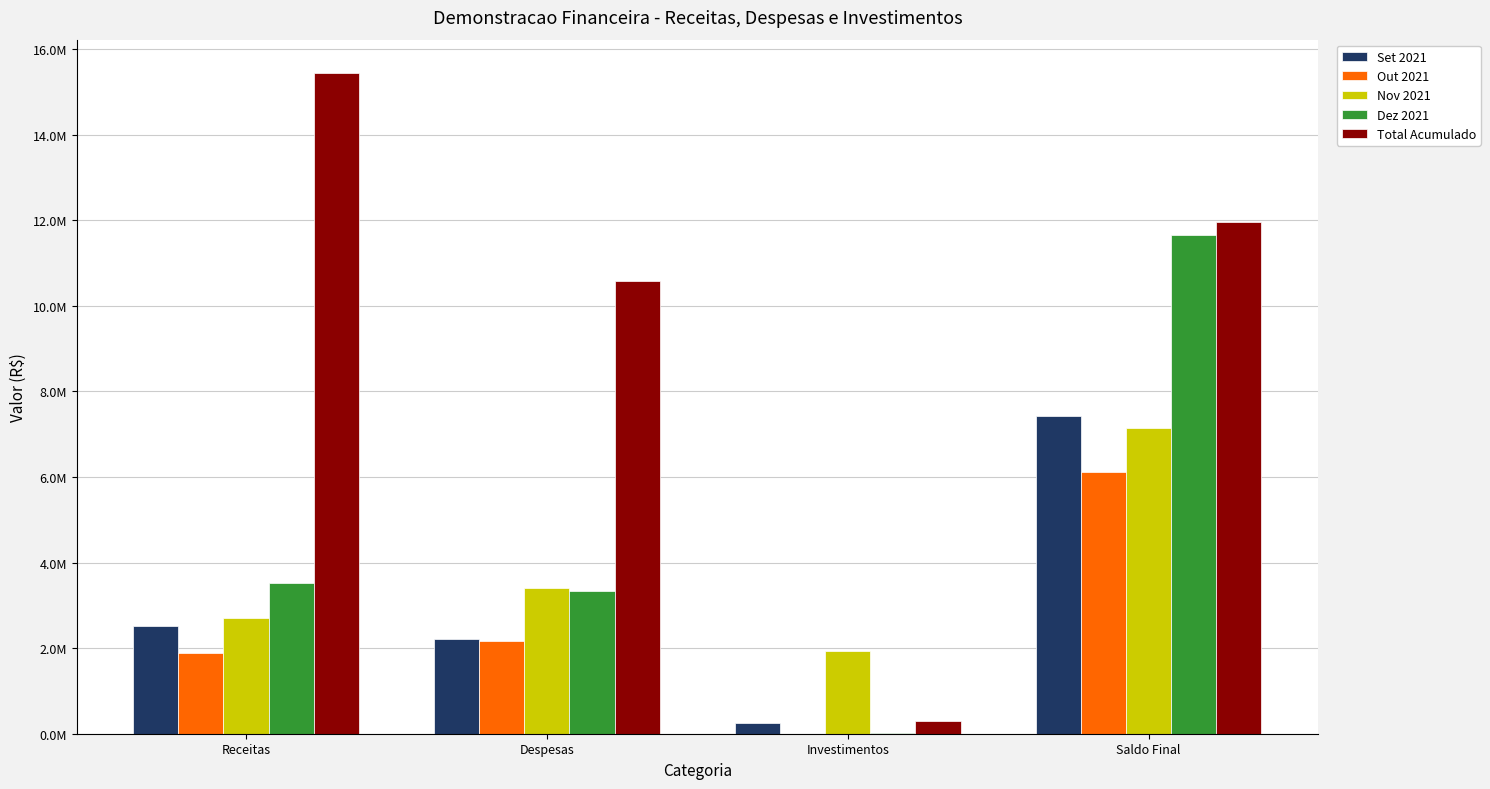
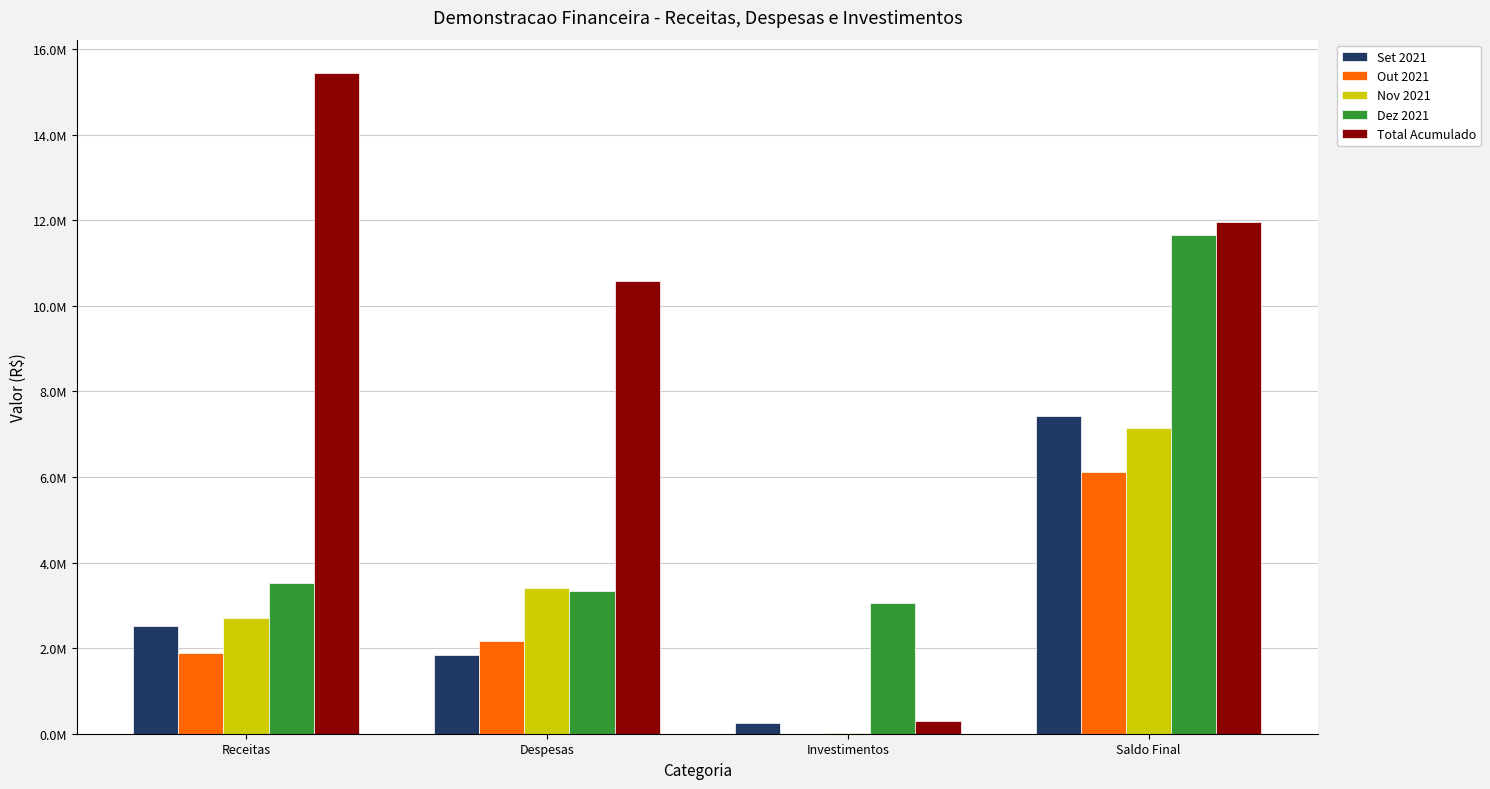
  {
    "Set 2021": {
      "Receitas": 2500000,
-     "Despesas": 2200000,
+     "Despesas": 1800000,
      "Investimentos": 300000,
      "Saldo Final": 7400000
    },
    "Out 2021": {
      "Receitas": 1900000,
      "Despesas": 2200000,
      "Investimentos": 0,
      "Saldo Final": 6100000
    },
    "Nov 2021": {
      "Receitas": 2700000,
      "Despesas": 3400000,
-     "Investimentos": 1900000,
+     "Investimentos": 0,
      "Saldo Final": 7100000
    },
    "Dez 2021": {
      "Receitas": 3500000,
      "Despesas": 3300000,
-     "Investimentos": 0,
+     "Investimentos": 3100000,
      "Saldo Final": 11700000
    },
    "Total Acumulado": {
      "Receitas": 15400000,
      "Despesas": 10600000,
      "Investimentos": 300000,
      "Saldo Final": 12000000
    }
  }
